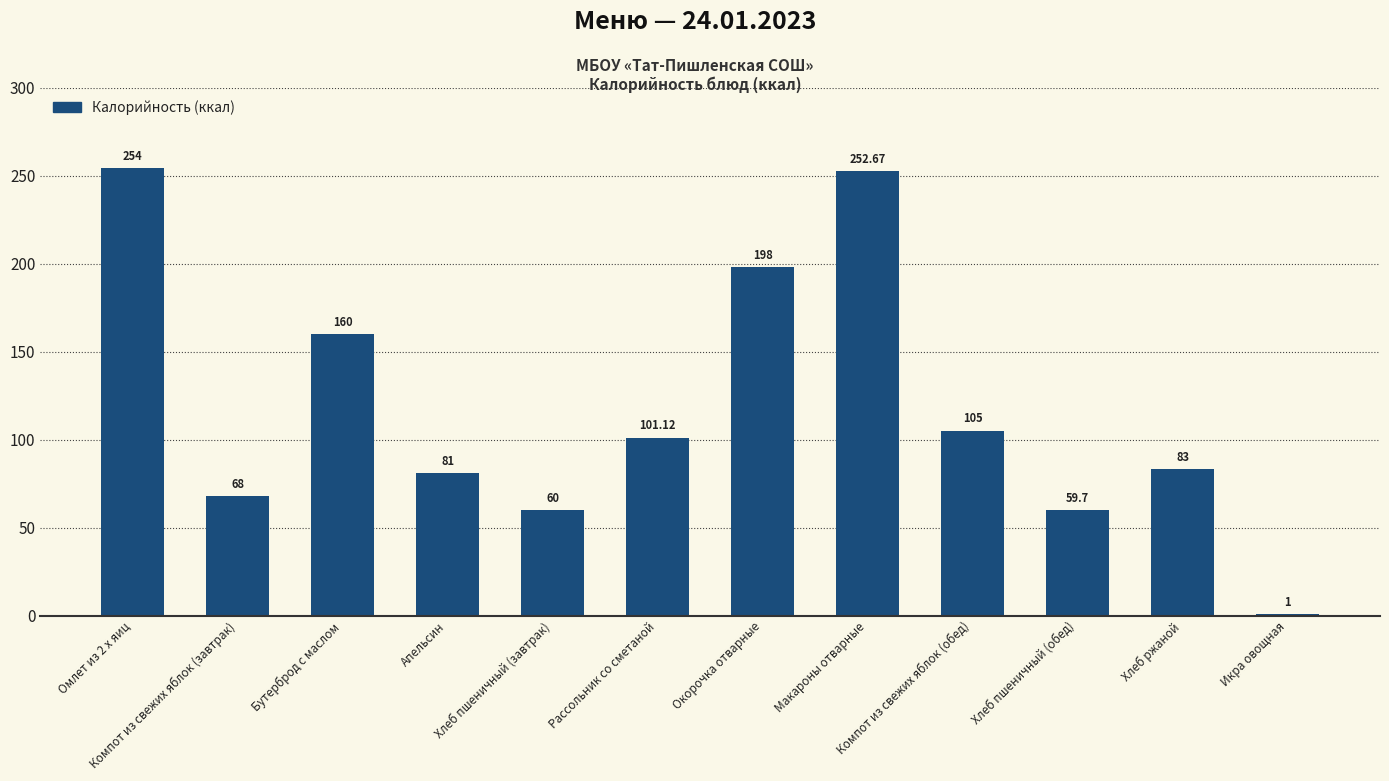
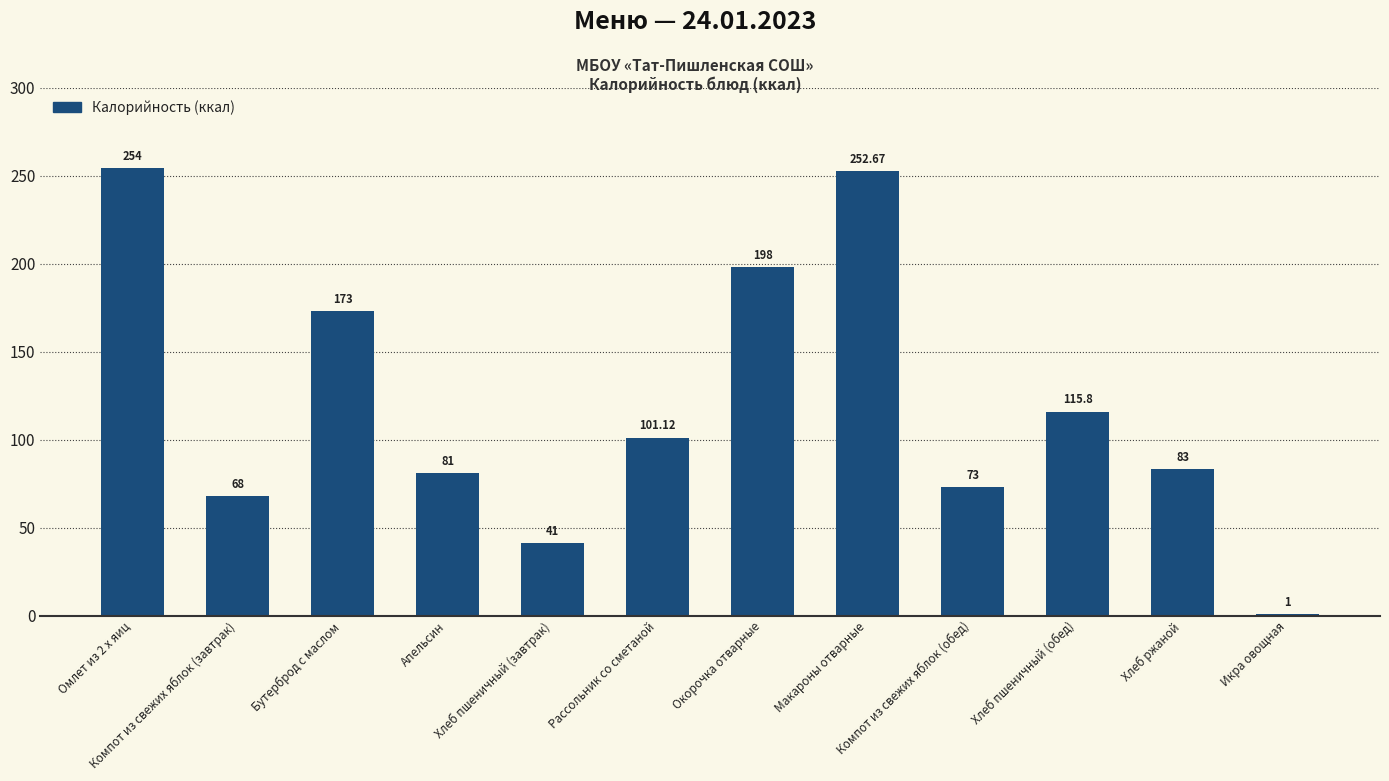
  {
    "Омлет из 2 х яиц": 254,
    "Компот из свежих яблок (завтрак)": 68,
-   "Бутерброд с маслом": 160,
+   "Бутерброд с маслом": 173,
    "Апельсин": 81,
-   "Хлеб пшеничный (завтрак)": 60,
+   "Хлеб пшеничный (завтрак)": 41,
    "Рассольник со сметаной": 101.12,
    "Окорочка отварные": 198,
    "Макароны отварные": 252.67,
-   "Компот из свежих яблок (обед)": 105,
-   "Хлеб пшеничный (обед)": 59.7,
+   "Компот из свежих яблок (обед)": 73,
+   "Хлеб пшеничный (обед)": 115.8,
    "Хлеб ржаной": 83,
    "Икра овощная": 1
  }
